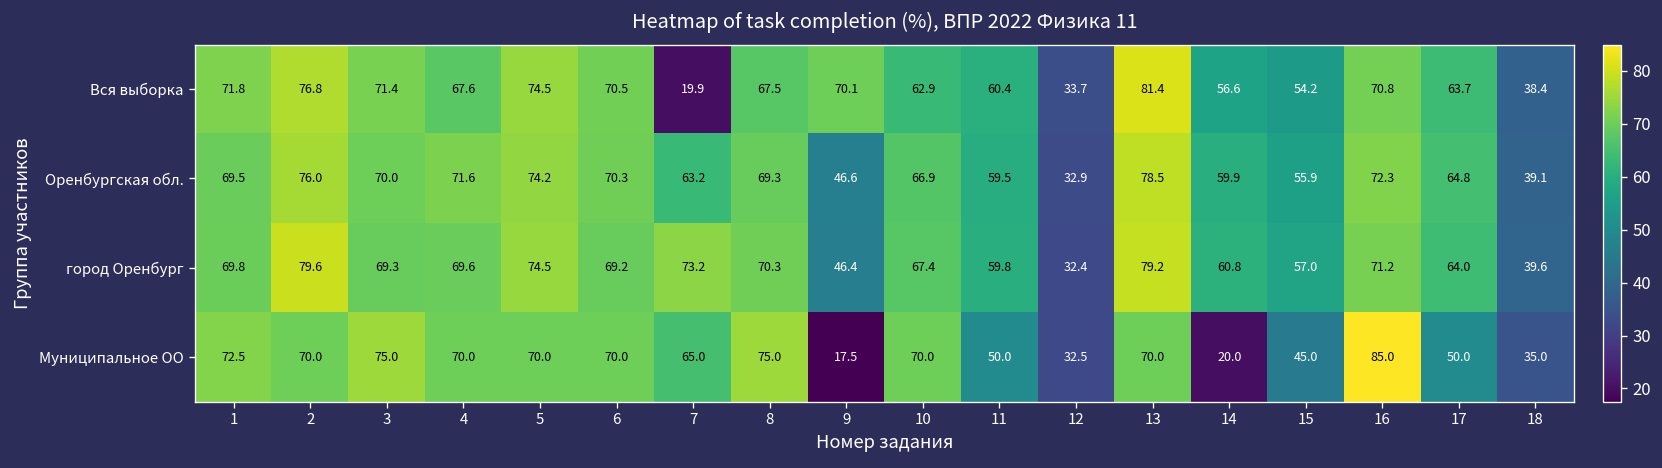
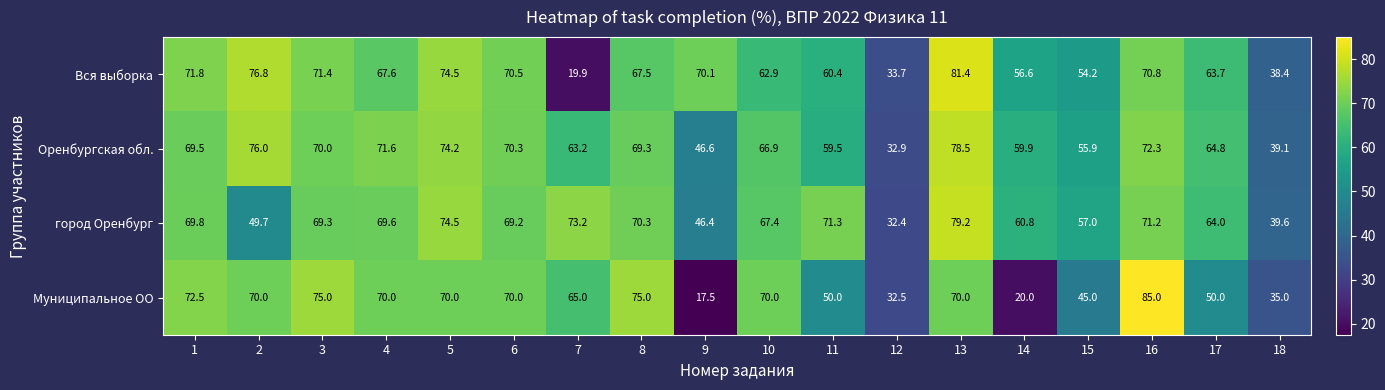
  {
    "Вся выборка": {
      "1": 71.8,
      "2": 76.8,
      "3": 71.4,
      "4": 67.6,
      "5": 74.5,
      "6": 70.5,
      "7": 19.9,
      "8": 67.5,
      "9": 70.1,
      "10": 62.9,
      "11": 60.4,
      "12": 33.7,
      "13": 81.4,
      "14": 56.6,
      "15": 54.2,
      "16": 70.8,
      "17": 63.7,
      "18": 38.4
    },
    "Оренбургская обл.": {
      "1": 69.5,
      "2": 76.0,
      "3": 70.0,
      "4": 71.6,
      "5": 74.2,
      "6": 70.3,
      "7": 63.2,
      "8": 69.3,
      "9": 46.6,
      "10": 66.9,
      "11": 59.5,
      "12": 32.9,
      "13": 78.5,
      "14": 59.9,
      "15": 55.9,
      "16": 72.3,
      "17": 64.8,
      "18": 39.1
    },
    "город Оренбург": {
      "1": 69.8,
-     "2": 79.6,
+     "2": 49.7,
      "3": 69.3,
      "4": 69.6,
      "5": 74.5,
      "6": 69.2,
      "7": 73.2,
      "8": 70.3,
      "9": 46.4,
      "10": 67.4,
-     "11": 59.8,
+     "11": 71.3,
      "12": 32.4,
      "13": 79.2,
      "14": 60.8,
      "15": 57.0,
      "16": 71.2,
      "17": 64.0,
      "18": 39.6
    },
    "Муниципальное ОО": {
      "1": 72.5,
      "2": 70.0,
      "3": 75.0,
      "4": 70.0,
      "5": 70.0,
      "6": 70.0,
      "7": 65.0,
      "8": 75.0,
      "9": 17.5,
      "10": 70.0,
      "11": 50.0,
      "12": 32.5,
      "13": 70.0,
      "14": 20.0,
      "15": 45.0,
      "16": 85.0,
      "17": 50.0,
      "18": 35.0
    }
  }
